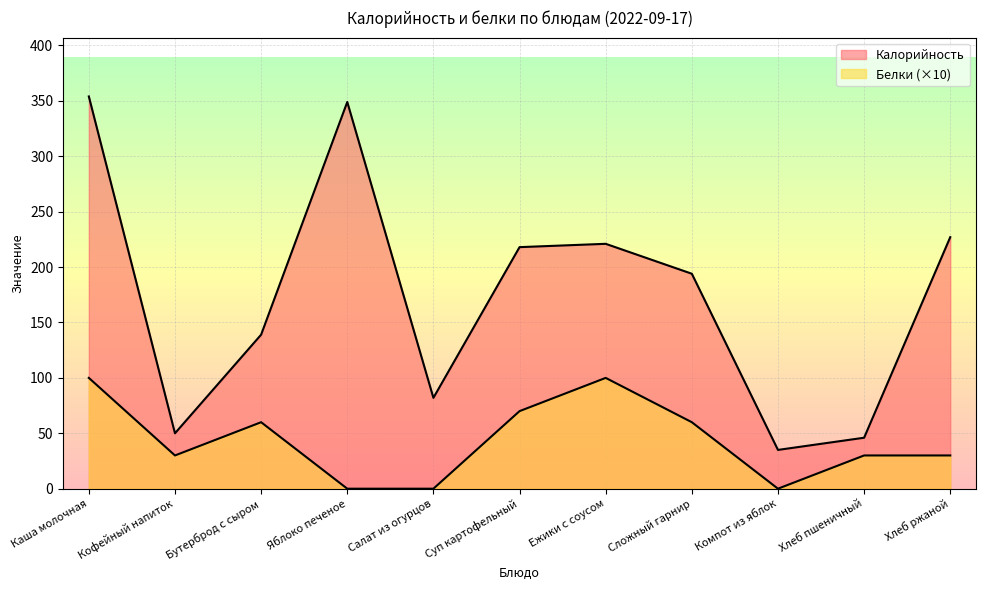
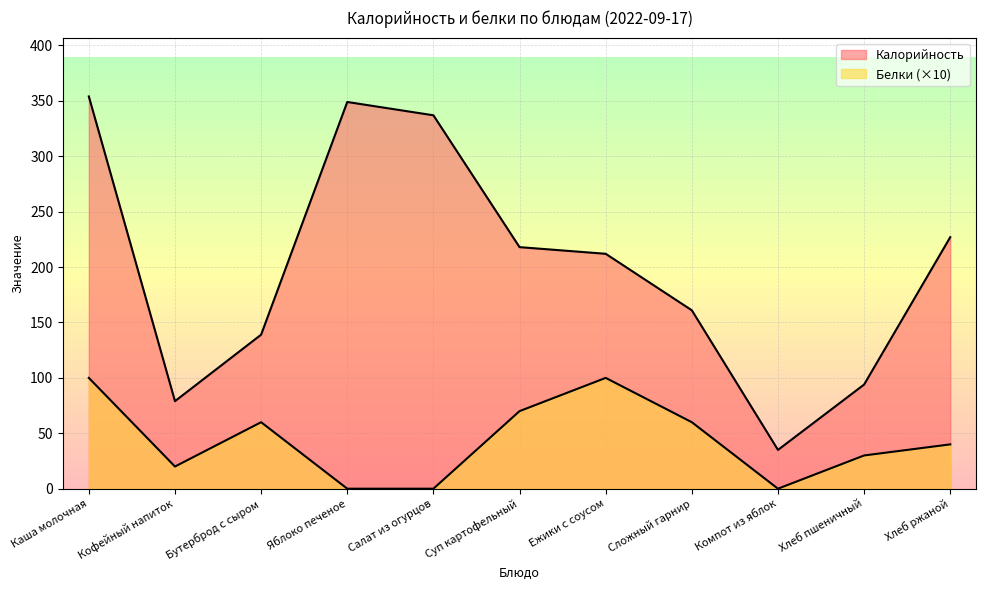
  {
    "Калорийность": {
      "Каша молочная": 354,
-     "Кофейный напиток": 50,
+     "Кофейный напиток": 79,
      "Бутерброд с сыром": 139,
      "Яблоко печеное": 349,
-     "Салат из огурцов": 82,
+     "Салат из огурцов": 337,
      "Суп картофельный": 218,
-     "Ежики с соусом": 221,
-     "Сложный гарнир": 194,
+     "Ежики с соусом": 212,
+     "Сложный гарнир": 161,
      "Компот из яблок": 35,
-     "Хлеб пшеничный": 46,
+     "Хлеб пшеничный": 94,
      "Хлеб ржаной": 227
    },
    "Белки (×10)": {
      "Каша молочная": 100,
-     "Кофейный напиток": 30,
+     "Кофейный напиток": 20,
      "Бутерброд с сыром": 60,
      "Яблоко печеное": 0,
      "Салат из огурцов": 0,
      "Суп картофельный": 70,
      "Ежики с соусом": 100,
      "Сложный гарнир": 60,
      "Компот из яблок": 0,
      "Хлеб пшеничный": 30,
-     "Хлеб ржаной": 30
+     "Хлеб ржаной": 40
    }
  }
